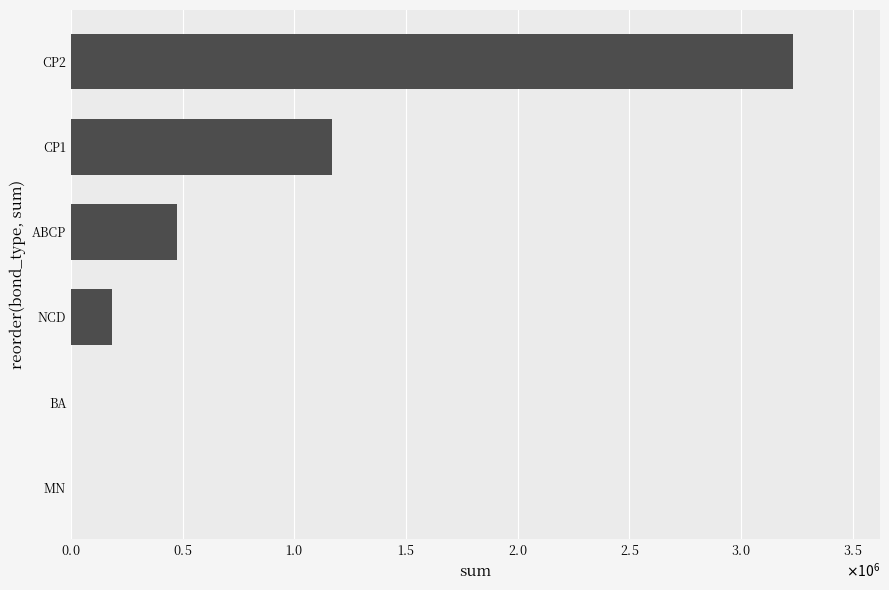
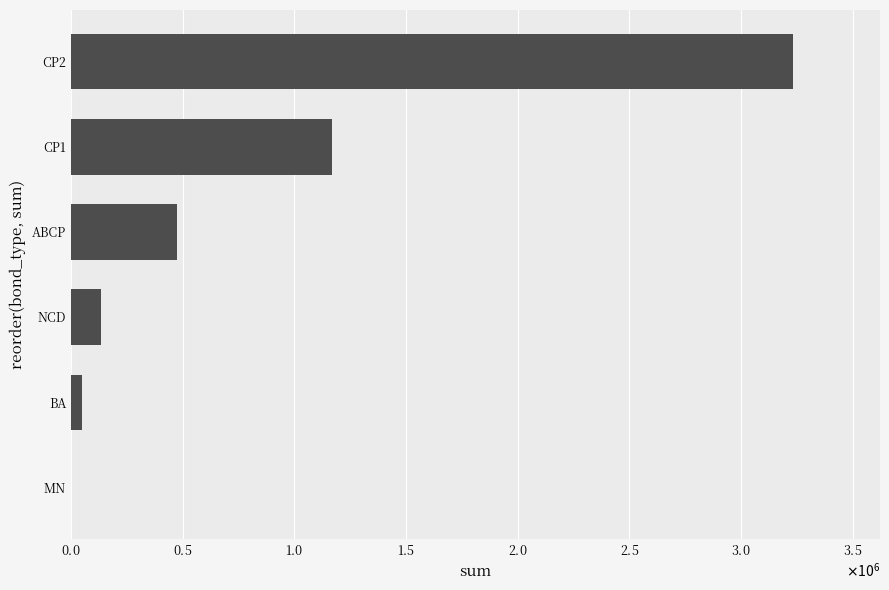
  {
    "CP2": 3230000,
    "CP1": 1170000,
    "ABCP": 470000,
-   "NCD": 180000,
-   "BA": 0,
+   "NCD": 130000,
+   "BA": 50000,
    "MN": 0
  }
